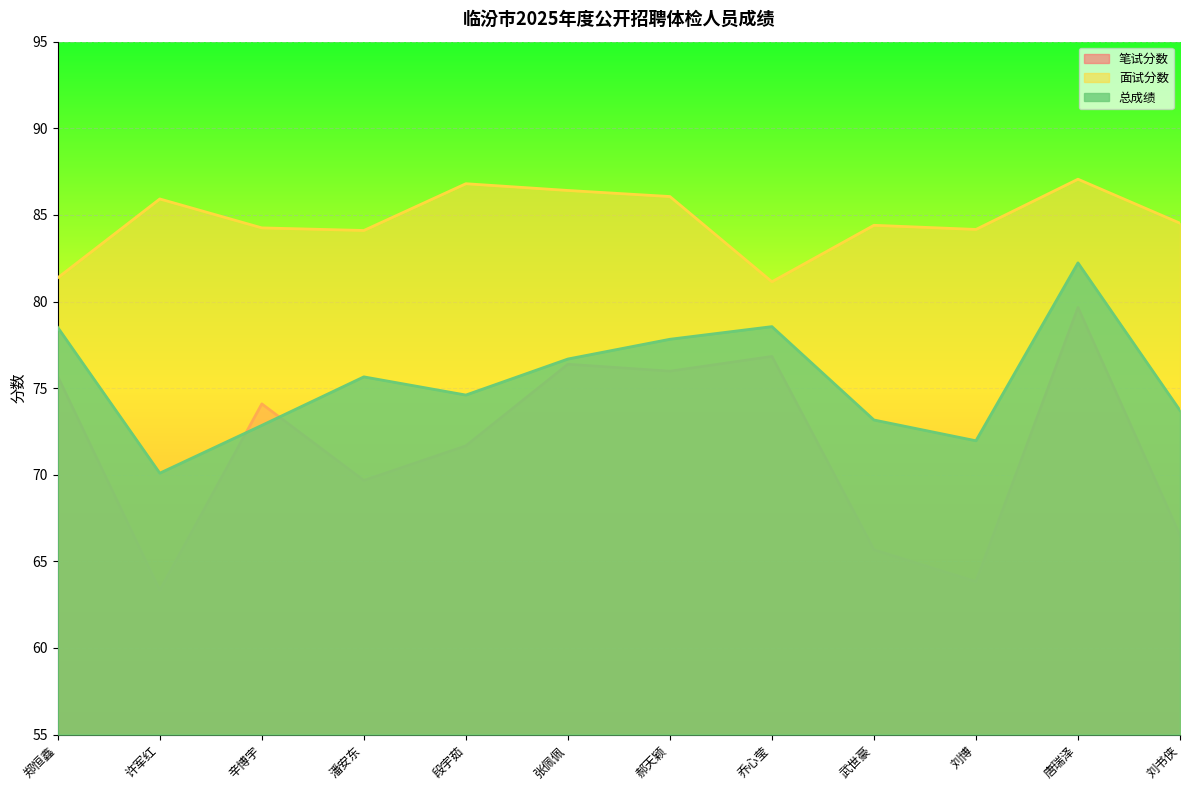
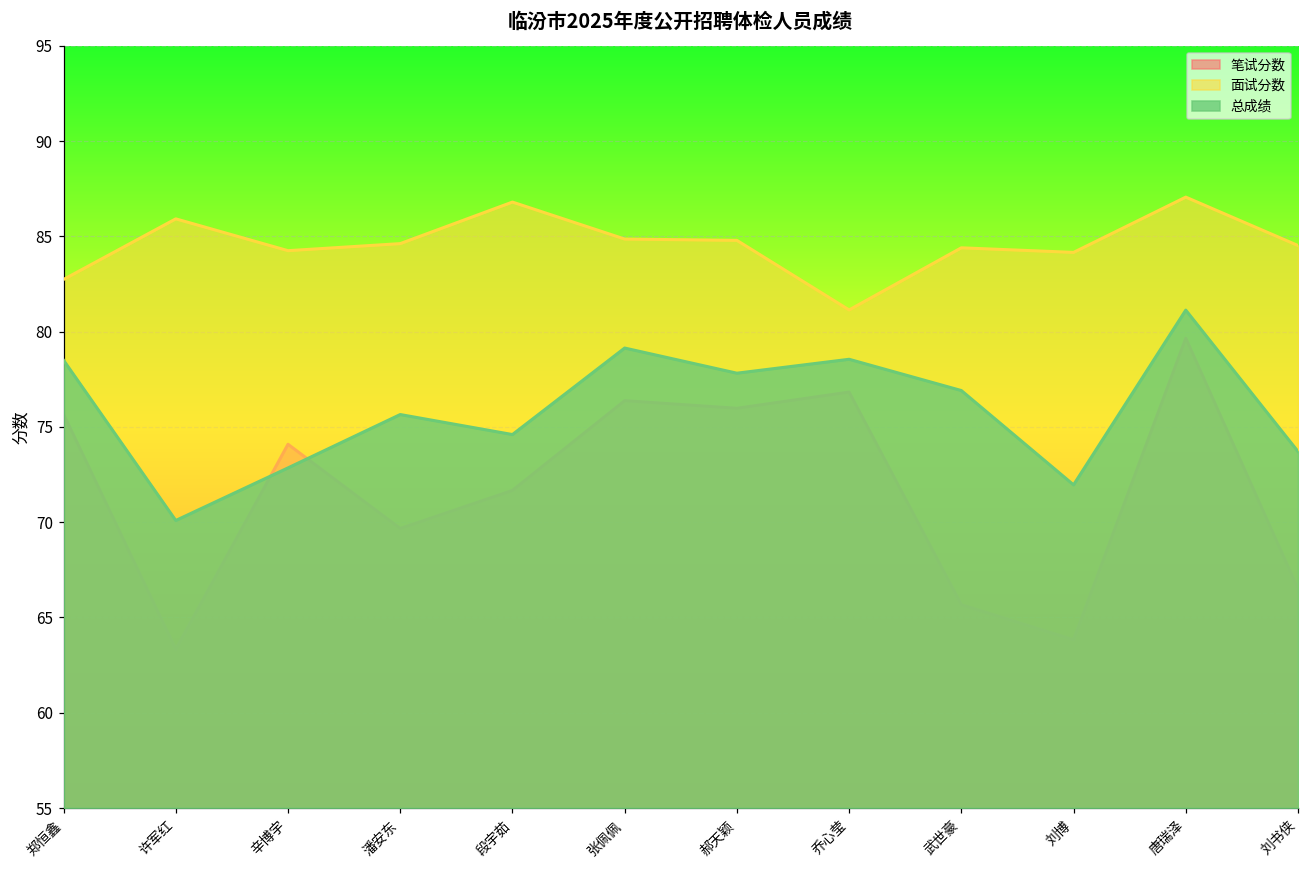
  {
    "笔试分数": {
      "郑恒鑫": 75.7,
      "许军红": 63.3,
      "辛博宇": 74.1,
      "潘安东": 69.7,
      "段宇茹": 71.7,
      "张佩佩": 76.4,
      "郝天颖": 76.0,
      "乔心莹": 76.8,
      "武世豪": 65.7,
      "刘博": 63.8,
      "唐瑞泽": 79.7,
      "刘书侠": 66.5
    },
    "面试分数": {
-     "郑恒鑫": 81.4,
+     "郑恒鑫": 82.7,
      "许军红": 85.9,
      "辛博宇": 84.3,
-     "潘安东": 84.1,
+     "潘安东": 84.6,
      "段宇茹": 86.8,
-     "张佩佩": 86.4,
-     "郝天颖": 86.1,
+     "张佩佩": 84.9,
+     "郝天颖": 84.8,
      "乔心莹": 81.1,
      "武世豪": 84.4,
      "刘博": 84.2,
      "唐瑞泽": 87.1,
      "刘书侠": 84.5
    },
    "总成绩": {
      "郑恒鑫": 78.5,
      "许军红": 70.1,
      "辛博宇": 72.9,
      "潘安东": 75.7,
      "段宇茹": 74.6,
-     "张佩佩": 76.7,
+     "张佩佩": 79.1,
      "郝天颖": 77.8,
      "乔心莹": 78.6,
-     "武世豪": 73.2,
+     "武世豪": 76.9,
      "刘博": 72.0,
-     "唐瑞泽": 82.2,
+     "唐瑞泽": 81.1,
      "刘书侠": 73.7
    }
  }
